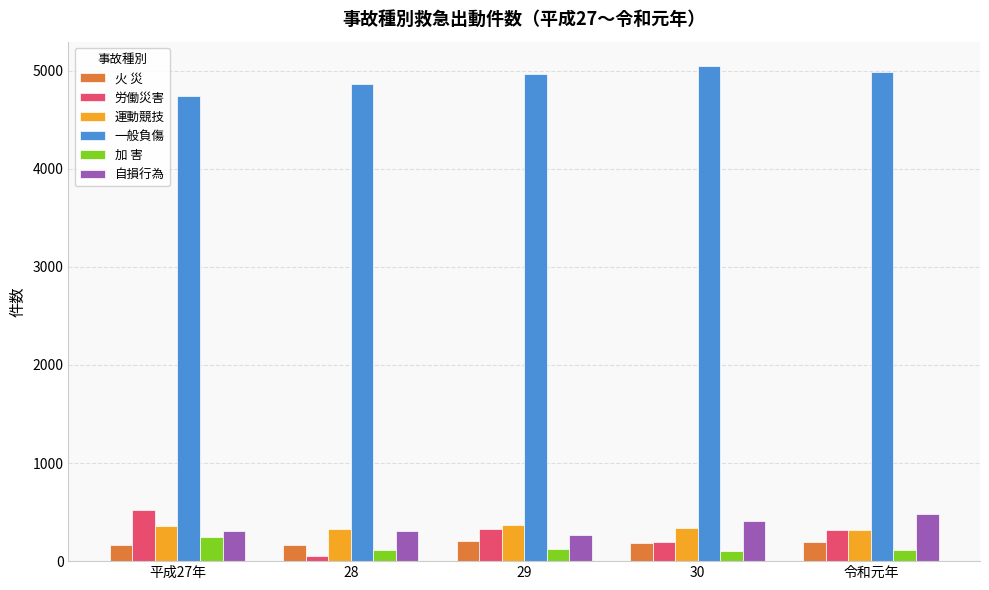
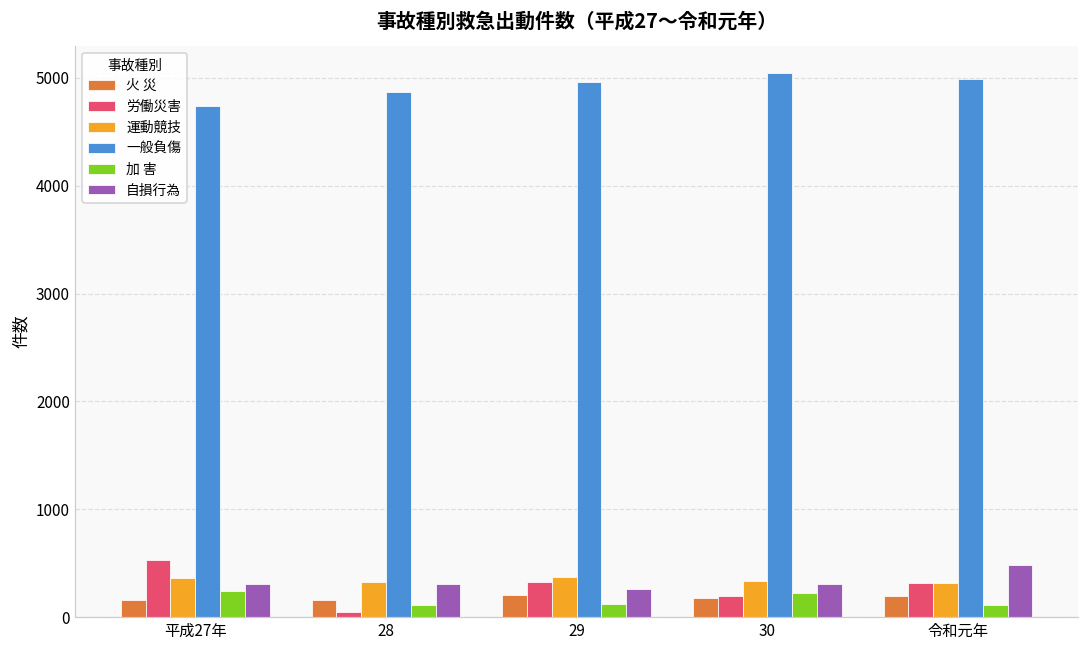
  {
    "労働災害": {
      "平成27年": 500,
      "28": 100,
      "29": 300,
      "30": 200,
      "令和元年": 300
    },
    "一般負傷": {
      "平成27年": 4700,
      "28": 4900,
      "29": 5000,
      "30": 5000,
      "令和元年": 5000
    },
    "加 害": {
      "平成27年": 200,
      "28": 100,
      "29": 100,
-     "30": 100,
+     "30": 200,
      "令和元年": 100
    },
    "自損行為": {
      "平成27年": 300,
      "28": 300,
      "29": 300,
-     "30": 400,
+     "30": 300,
      "令和元年": 500
    }
  }
